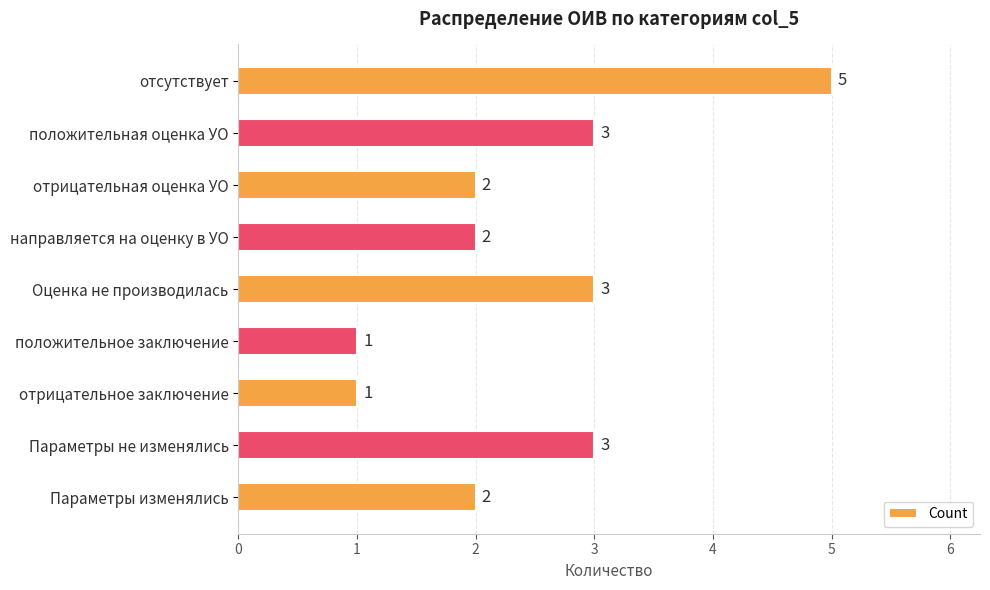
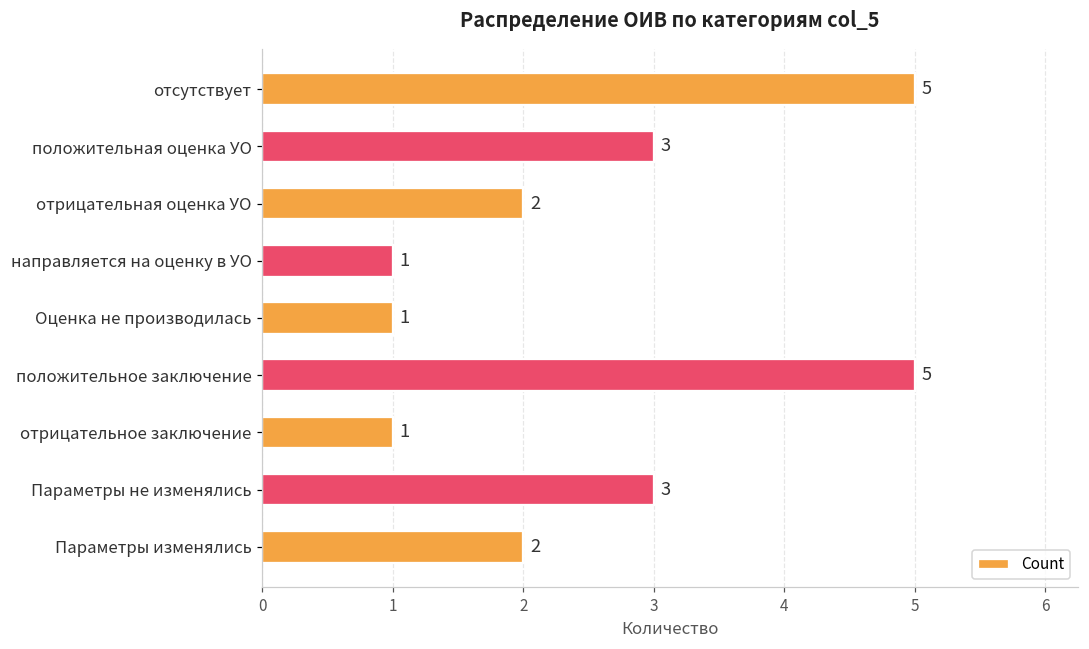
  {
    "отсутствует": 5,
    "положительная оценка УО": 3,
    "отрицательная оценка УО": 2,
-   "направляется на оценку в УО": 2,
-   "Оценка не производилась": 3,
-   "положительное заключение": 1,
+   "направляется на оценку в УО": 1,
+   "Оценка не производилась": 1,
+   "положительное заключение": 5,
    "отрицательное заключение": 1,
    "Параметры не изменялись": 3,
    "Параметры изменялись": 2
  }
